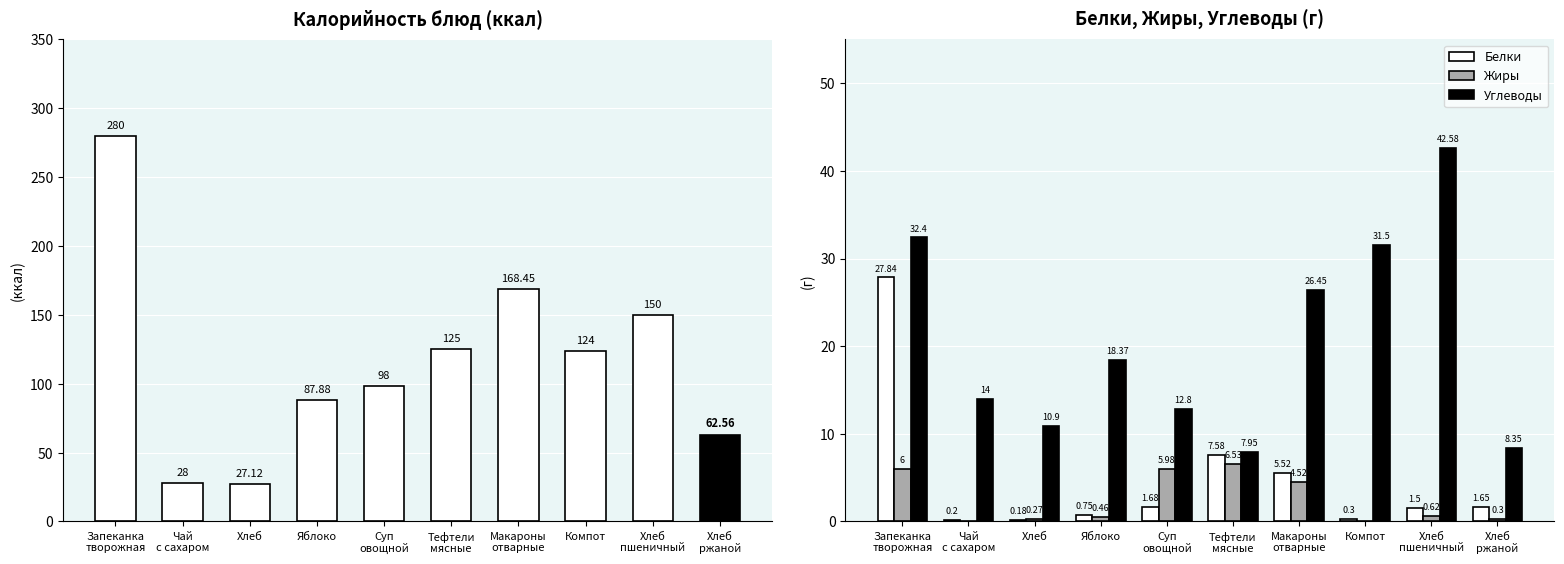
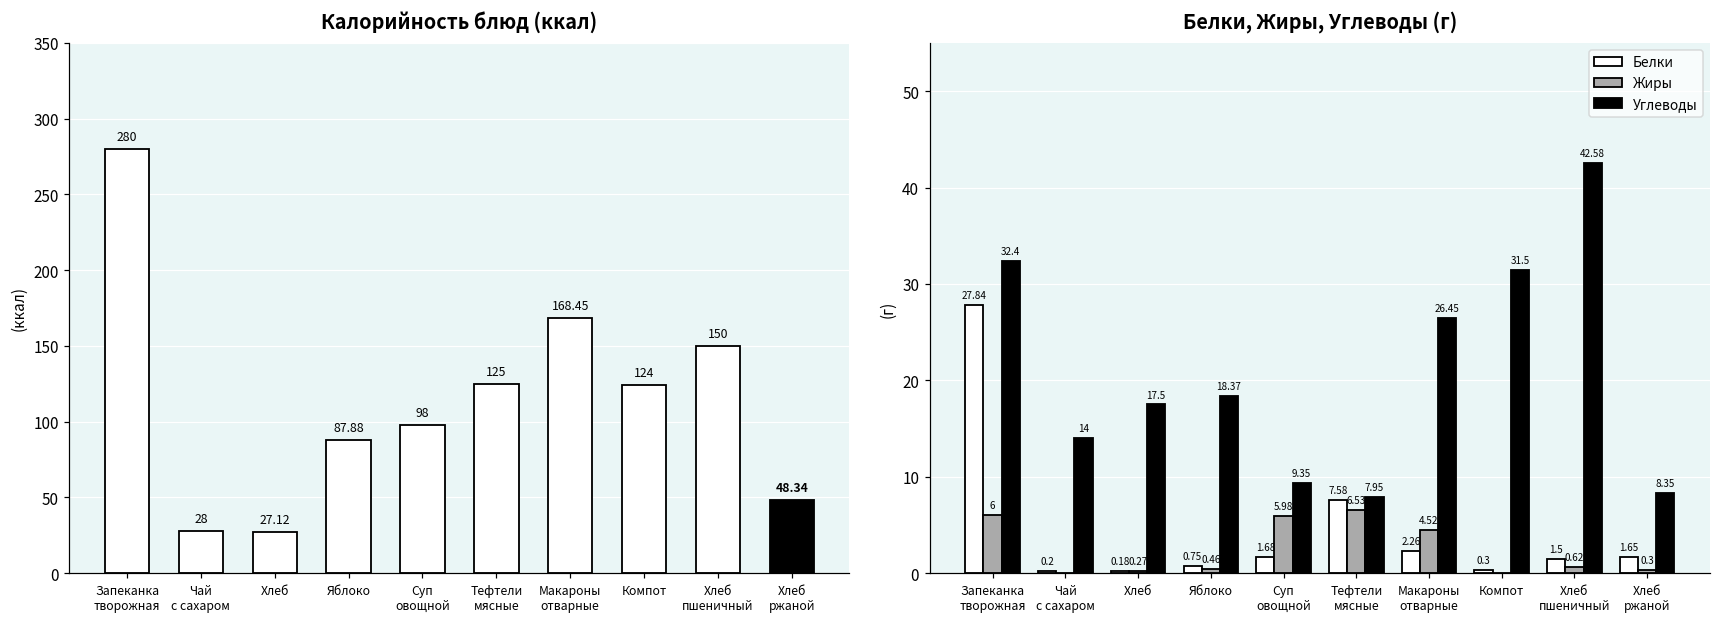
  {
    "Калорийность блюд (ккал)": {
      "Запеканка творожная": 280,
      "Чай с сахаром": 28,
      "Хлеб": 27.12,
      "Яблоко": 87.88,
      "Суп овощной": 98,
      "Тефтели мясные": 125,
      "Макароны отварные": 168.45,
      "Компот": 124,
      "Хлеб пшеничный": 150,
-     "Хлеб ржаной": 62.56
+     "Хлеб ржаной": 48.34
    },
    "Белки, Жиры, Углеводы (г)": {
      "Белки": {
        "Запеканка творожная": 27.84,
        "Чай с сахаром": 0.2,
        "Хлеб": 0.18,
        "Яблоко": 0.75,
        "Суп овощной": 1.68,
        "Тефтели мясные": 7.58,
-       "Макароны отварные": 5.52,
+       "Макароны отварные": 2.26,
        "Компот": 0.3,
        "Хлеб пшеничный": 1.5,
        "Хлеб ржаной": 1.65
      },
      "Жиры": {
        "Запеканка творожная": 6,
        "Хлеб": 0.27,
        "Яблоко": 0.46,
        "Суп овощной": 5.98,
        "Тефтели мясные": 6.53,
        "Макароны отварные": 4.52,
        "Хлеб пшеничный": 0.62,
        "Хлеб ржаной": 0.3
      },
      "Углеводы": {
        "Запеканка творожная": 32.4,
        "Чай с сахаром": 14,
-       "Хлеб": 10.9,
+       "Хлеб": 17.5,
        "Яблоко": 18.37,
-       "Суп овощной": 12.8,
+       "Суп овощной": 9.35,
        "Тефтели мясные": 7.95,
        "Макароны отварные": 26.45,
        "Компот": 31.5,
        "Хлеб пшеничный": 42.58,
        "Хлеб ржаной": 8.35
      }
    }
  }
